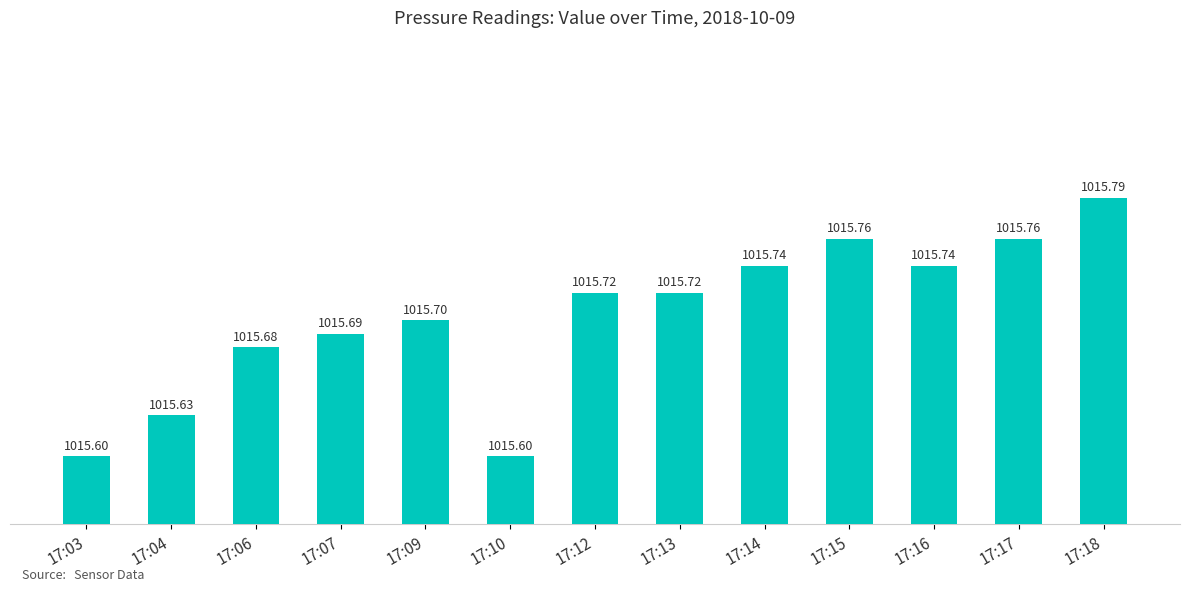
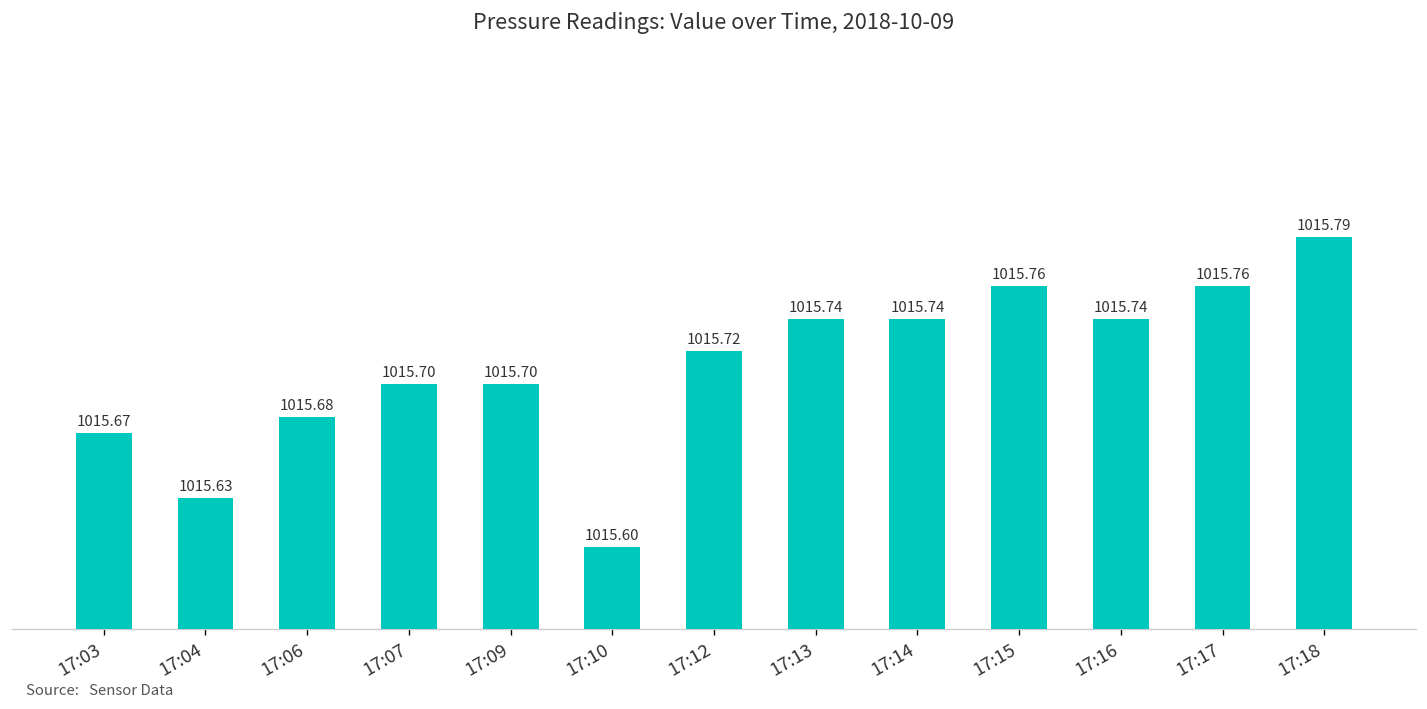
  {
-   "17:03": 1015.60,
+   "17:03": 1015.67,
    "17:04": 1015.63,
    "17:06": 1015.68,
-   "17:07": 1015.69,
+   "17:07": 1015.70,
    "17:09": 1015.70,
    "17:10": 1015.60,
    "17:12": 1015.72,
-   "17:13": 1015.72,
+   "17:13": 1015.74,
    "17:14": 1015.74,
    "17:15": 1015.76,
    "17:16": 1015.74,
    "17:17": 1015.76,
    "17:18": 1015.79
  }
